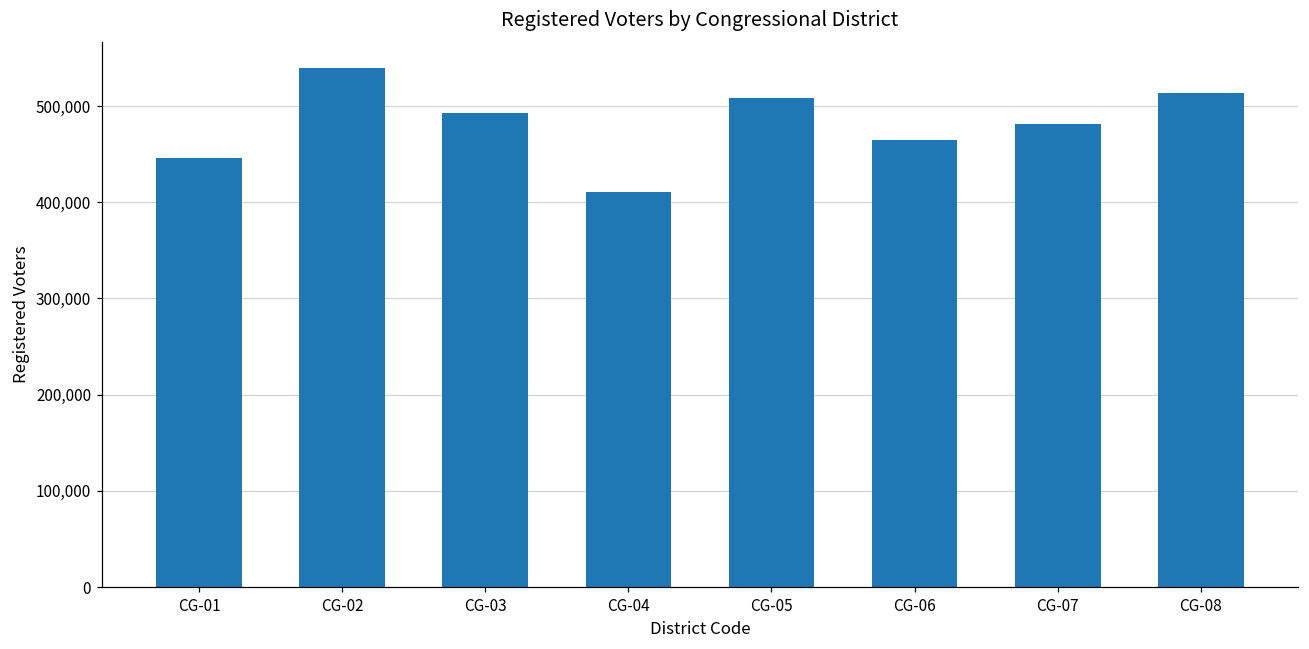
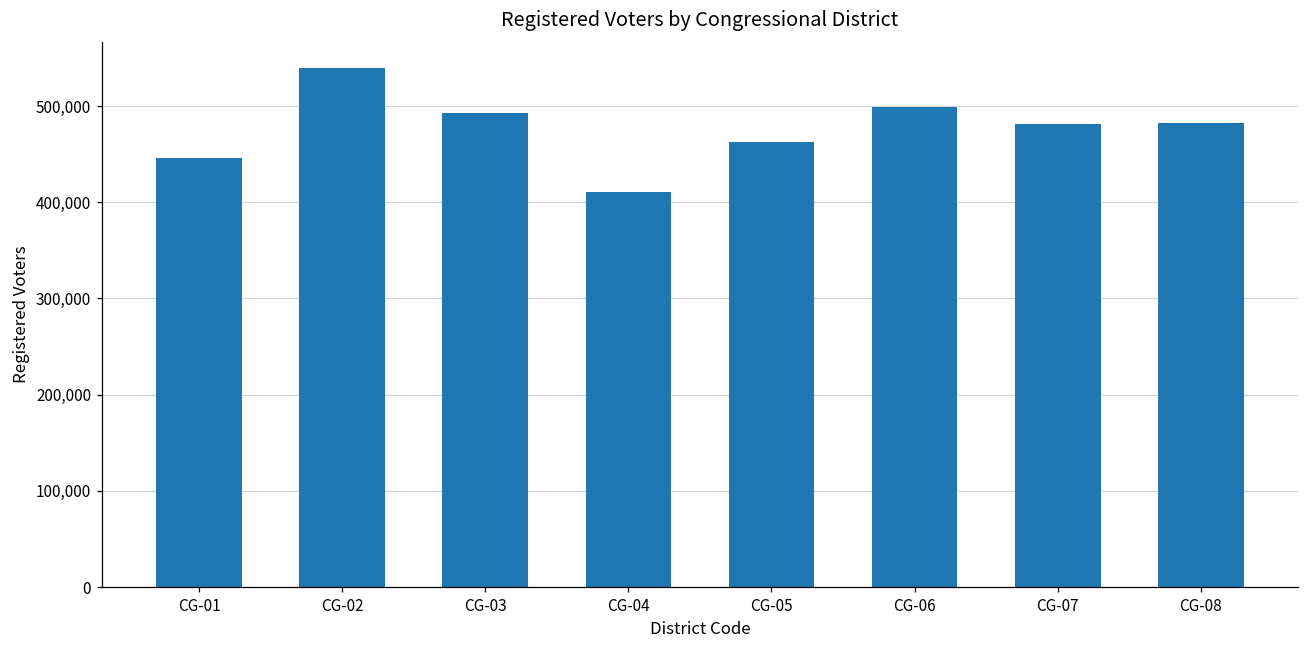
  {
    "CG-01": "450,000",
    "CG-02": "540,000",
    "CG-03": "490,000",
    "CG-04": "410,000",
-   "CG-05": "510,000",
-   "CG-06": "470,000",
+   "CG-05": "460,000",
+   "CG-06": "500,000",
    "CG-07": "480,000",
-   "CG-08": "510,000"
+   "CG-08": "480,000"
  }
